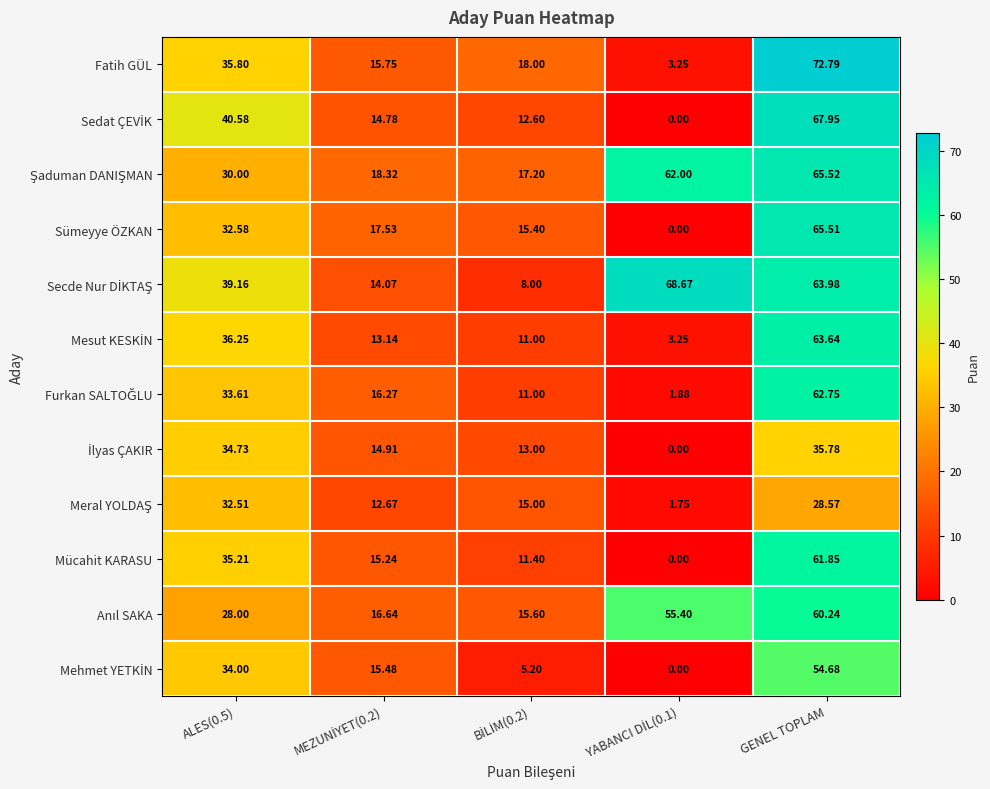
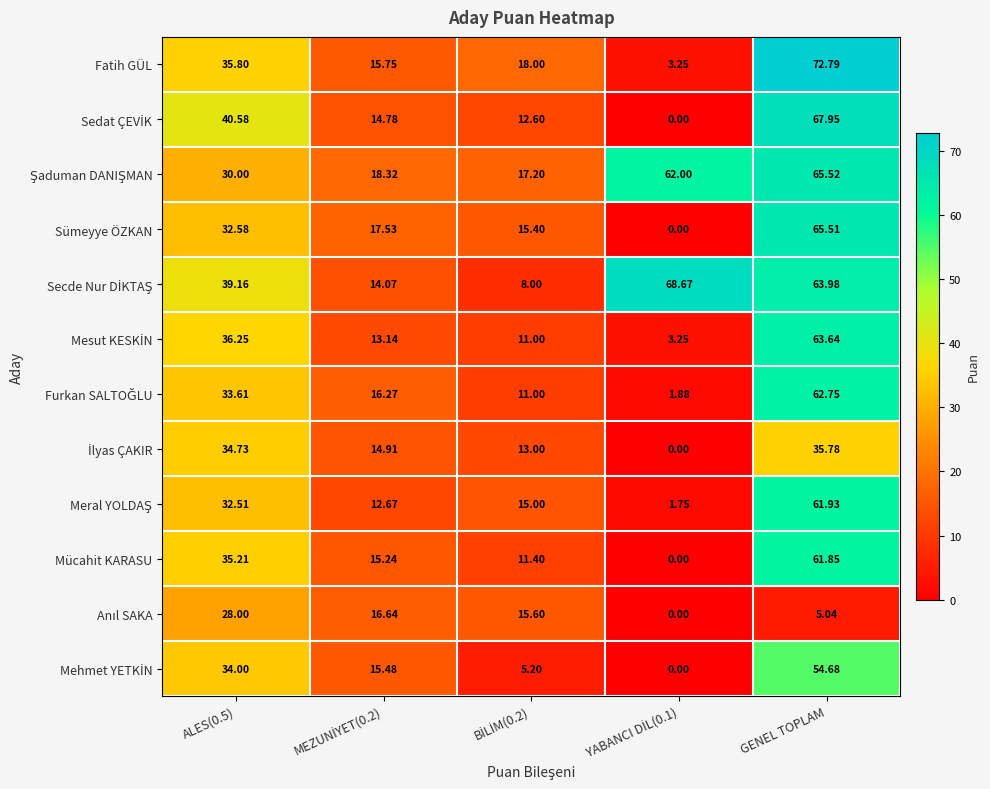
  {
    "Fatih GÜL": {
      "ALES(0.5)": 35.80,
      "MEZUNİYET(0.2)": 15.75,
      "BİLİM(0.2)": 18.00,
      "YABANCI DİL(0.1)": 3.25,
      "GENEL TOPLAM": 72.79
    },
    "Sedat ÇEVİK": {
      "ALES(0.5)": 40.58,
      "MEZUNİYET(0.2)": 14.78,
      "BİLİM(0.2)": 12.60,
      "YABANCI DİL(0.1)": 0.00,
      "GENEL TOPLAM": 67.95
    },
    "Şaduman DANIŞMAN": {
      "ALES(0.5)": 30.00,
      "MEZUNİYET(0.2)": 18.32,
      "BİLİM(0.2)": 17.20,
      "YABANCI DİL(0.1)": 62.00,
      "GENEL TOPLAM": 65.52
    },
    "Sümeyye ÖZKAN": {
      "ALES(0.5)": 32.58,
      "MEZUNİYET(0.2)": 17.53,
      "BİLİM(0.2)": 15.40,
      "YABANCI DİL(0.1)": 0.00,
      "GENEL TOPLAM": 65.51
    },
    "Secde Nur DİKTAŞ": {
      "ALES(0.5)": 39.16,
      "MEZUNİYET(0.2)": 14.07,
      "BİLİM(0.2)": 8.00,
      "YABANCI DİL(0.1)": 68.67,
      "GENEL TOPLAM": 63.98
    },
    "Mesut KESKİN": {
      "ALES(0.5)": 36.25,
      "MEZUNİYET(0.2)": 13.14,
      "BİLİM(0.2)": 11.00,
      "YABANCI DİL(0.1)": 3.25,
      "GENEL TOPLAM": 63.64
    },
    "Furkan SALTOĞLU": {
      "ALES(0.5)": 33.61,
      "MEZUNİYET(0.2)": 16.27,
      "BİLİM(0.2)": 11.00,
      "YABANCI DİL(0.1)": 1.88,
      "GENEL TOPLAM": 62.75
    },
    "İlyas ÇAKIR": {
      "ALES(0.5)": 34.73,
      "MEZUNİYET(0.2)": 14.91,
      "BİLİM(0.2)": 13.00,
      "YABANCI DİL(0.1)": 0.00,
      "GENEL TOPLAM": 35.78
    },
    "Meral YOLDAŞ": {
      "ALES(0.5)": 32.51,
      "MEZUNİYET(0.2)": 12.67,
      "BİLİM(0.2)": 15.00,
      "YABANCI DİL(0.1)": 1.75,
-     "GENEL TOPLAM": 28.57
+     "GENEL TOPLAM": 61.93
    },
    "Mücahit KARASU": {
      "ALES(0.5)": 35.21,
      "MEZUNİYET(0.2)": 15.24,
      "BİLİM(0.2)": 11.40,
      "YABANCI DİL(0.1)": 0.00,
      "GENEL TOPLAM": 61.85
    },
    "Anıl SAKA": {
      "ALES(0.5)": 28.00,
      "MEZUNİYET(0.2)": 16.64,
      "BİLİM(0.2)": 15.60,
-     "YABANCI DİL(0.1)": 55.40,
-     "GENEL TOPLAM": 60.24
+     "YABANCI DİL(0.1)": 0.00,
+     "GENEL TOPLAM": 5.04
    },
    "Mehmet YETKİN": {
      "ALES(0.5)": 34.00,
      "MEZUNİYET(0.2)": 15.48,
      "BİLİM(0.2)": 5.20,
      "YABANCI DİL(0.1)": 0.00,
      "GENEL TOPLAM": 54.68
    }
  }
